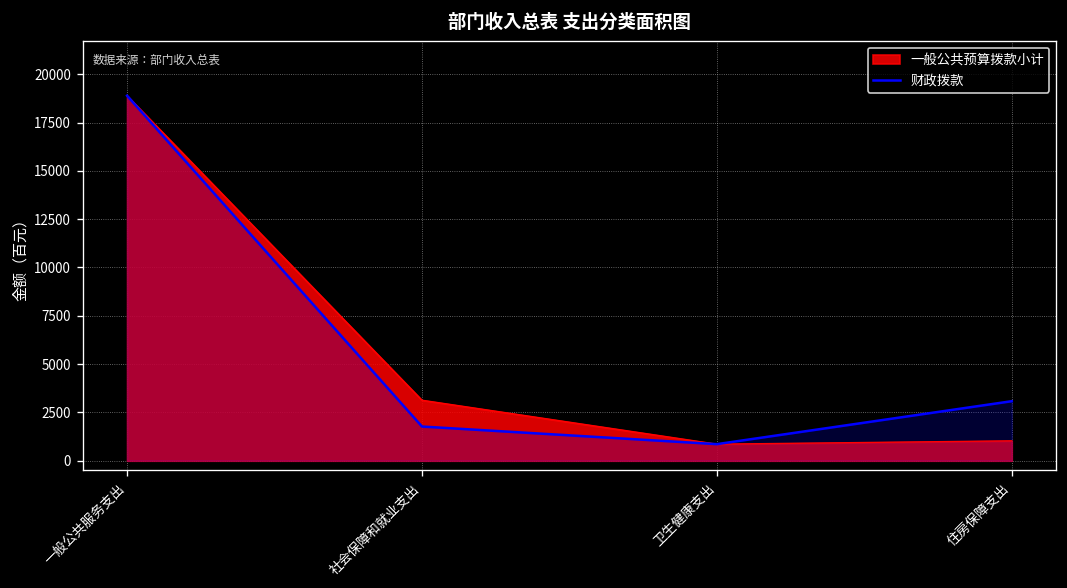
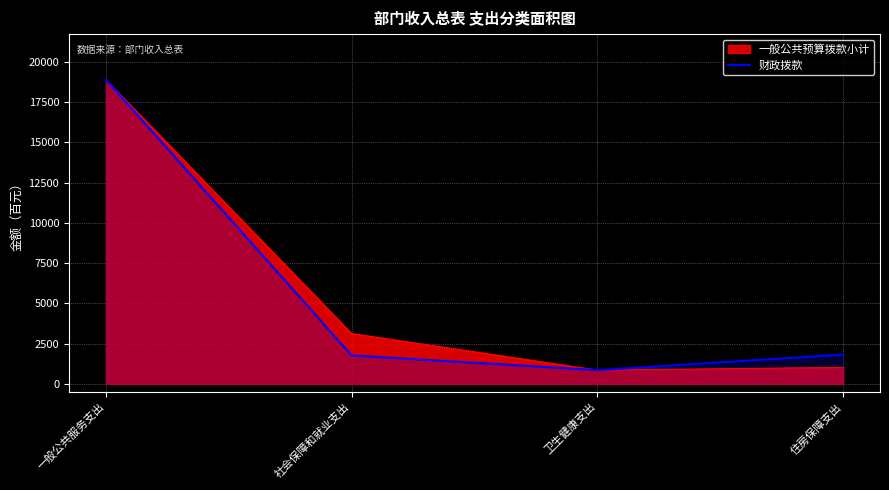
  {
    "一般公共预算拨款小计": {
      "社会保障和就业支出": 3100,
      "住房保障支出": 1000
    },
    "财政拨款": {
      "社会保障和就业支出": 1800,
-     "住房保障支出": 3100
+     "住房保障支出": 1800
    }
  }
